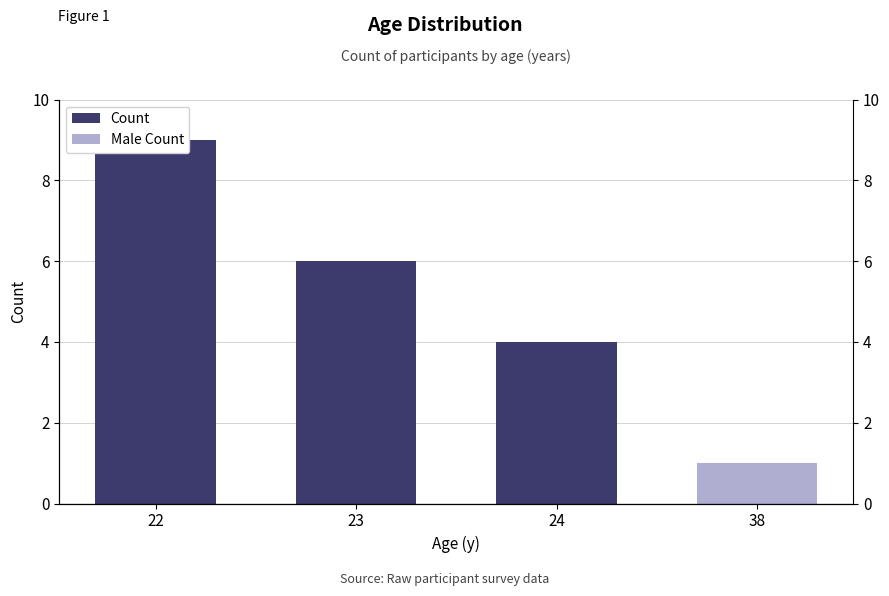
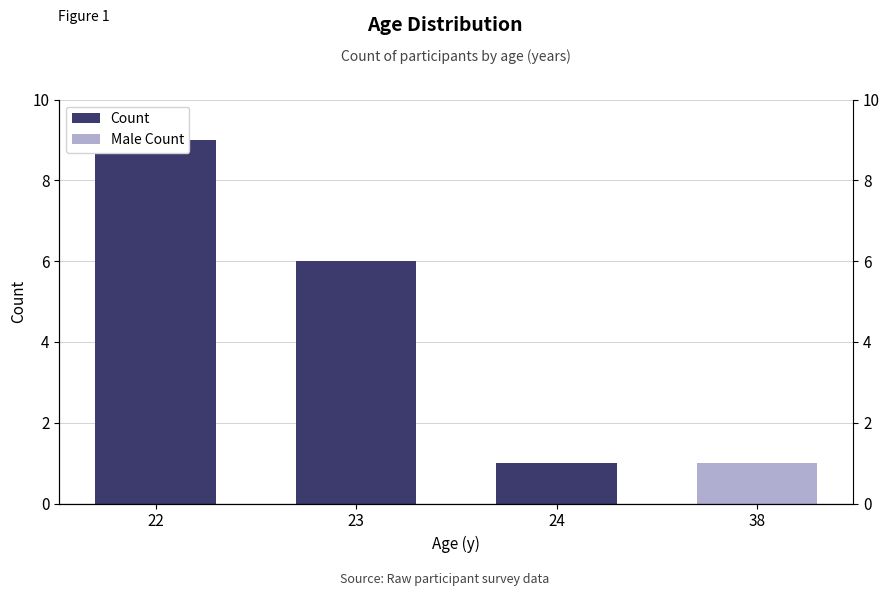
  {
    "Count": {
      "23": 6,
-     "24": 4,
+     "24": 1,
      "38": 1
    },
    "Male Count": {
      "38": 1
    }
  }
